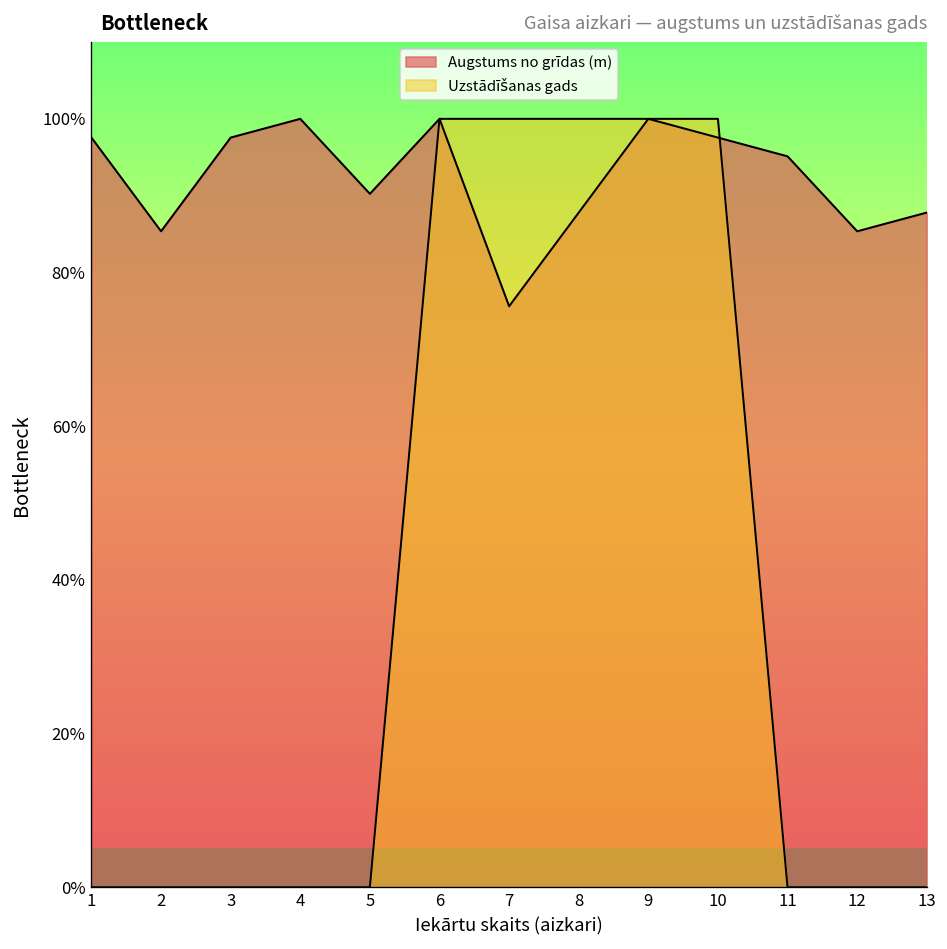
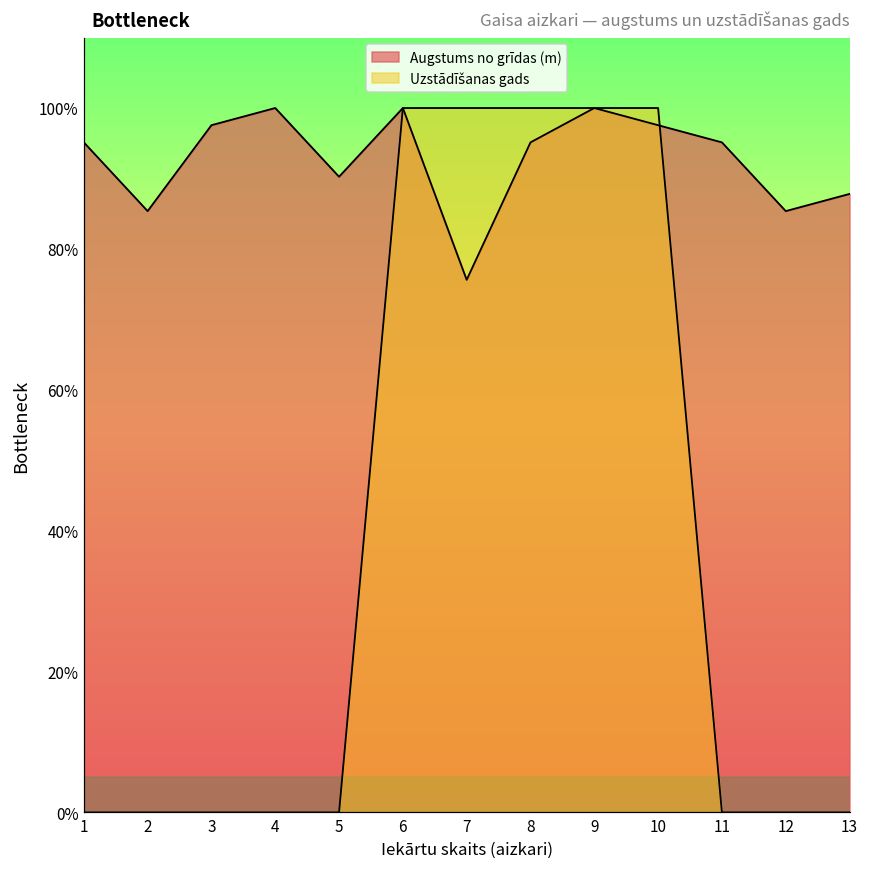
  {
    "Augstums no grīdas (m)": {
-     "1": "98%",
+     "1": "95%",
      "2": "85%",
      "3": "98%",
      "4": "100%",
      "5": "90%",
      "7": "76%",
-     "8": "88%",
+     "8": "95%",
      "10": "98%",
      "11": "95%",
      "12": "85%",
      "13": "88%"
    },
    "Uzstādīšanas gads": {
      "7": "100%",
      "8": "100%",
      "10": "100%"
    }
  }
